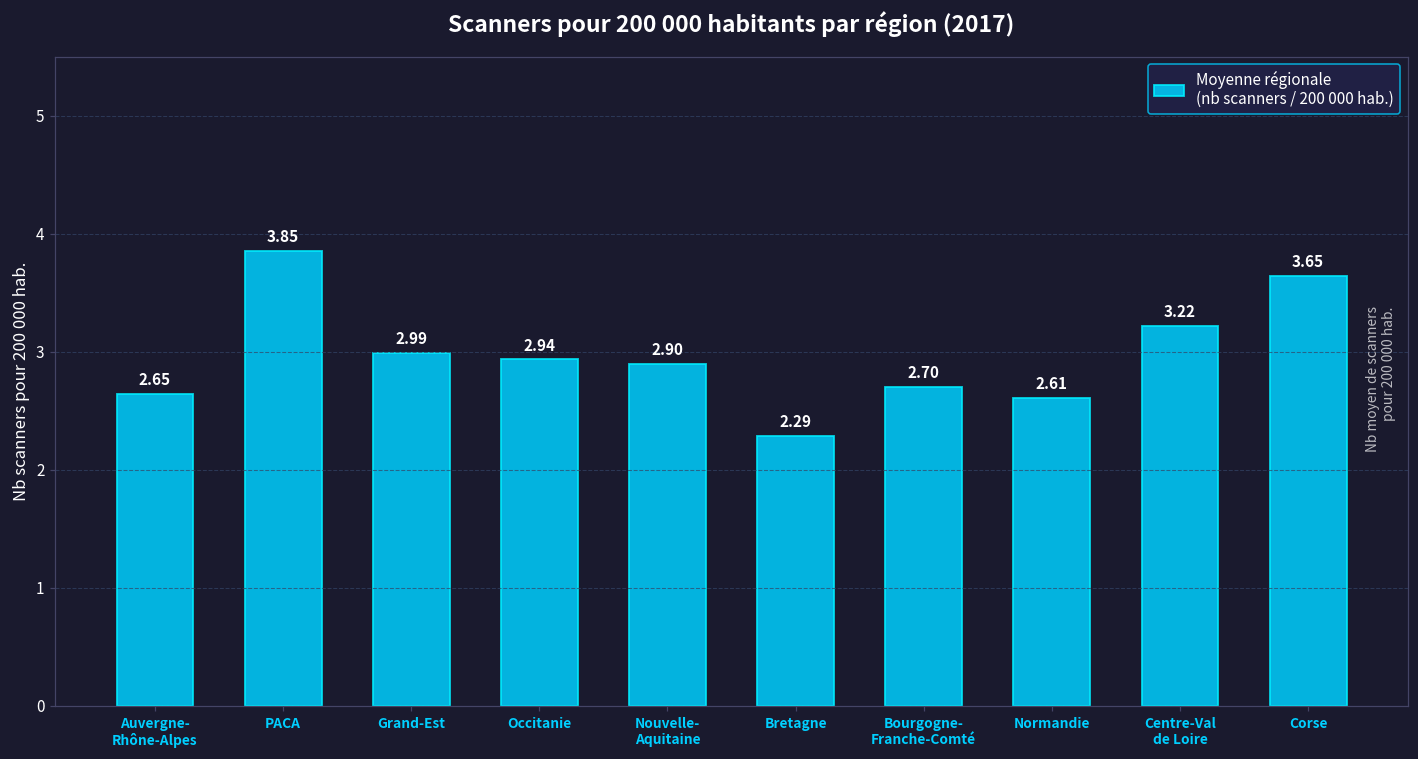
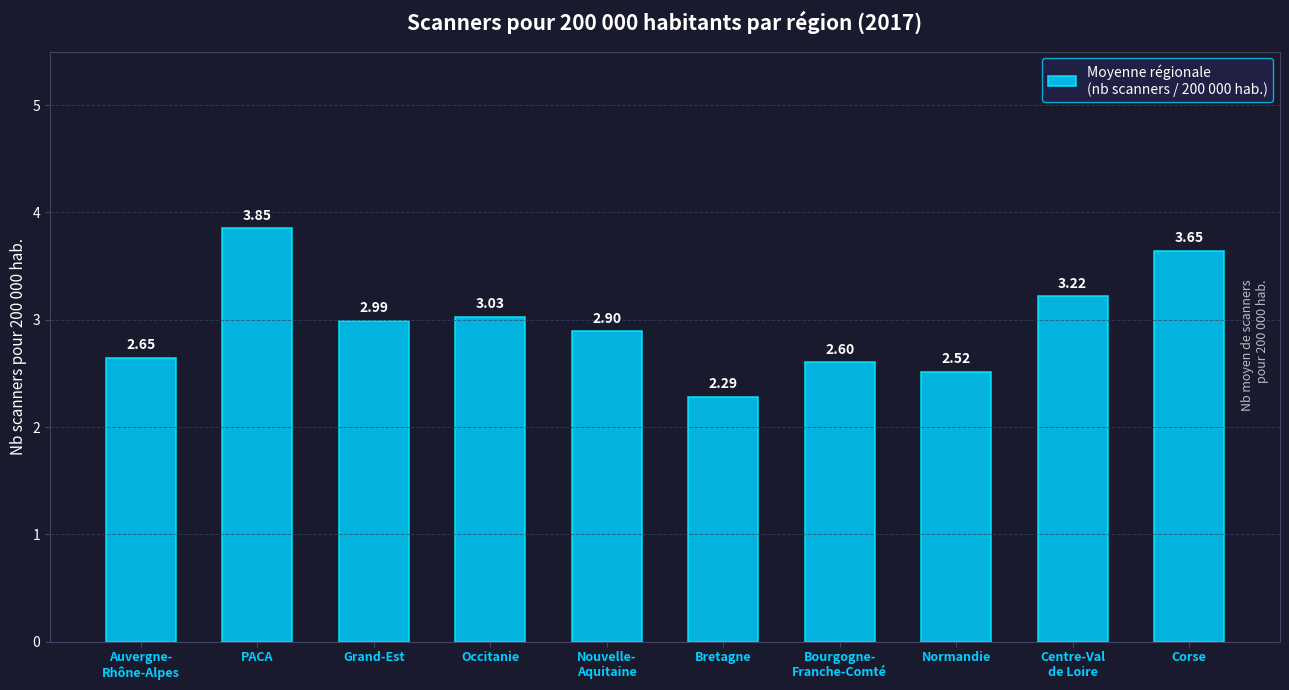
  {
    "Auvergne- Rhône-Alpes": 2.65,
    "PACA": 3.85,
    "Grand-Est": 2.99,
-   "Occitanie": 2.94,
+   "Occitanie": 3.03,
    "Nouvelle- Aquitaine": 2.90,
    "Bretagne": 2.29,
-   "Bourgogne- Franche-Comté": 2.70,
-   "Normandie": 2.61,
+   "Bourgogne- Franche-Comté": 2.60,
+   "Normandie": 2.52,
    "Centre-Val de Loire": 3.22,
    "Corse": 3.65
  }
